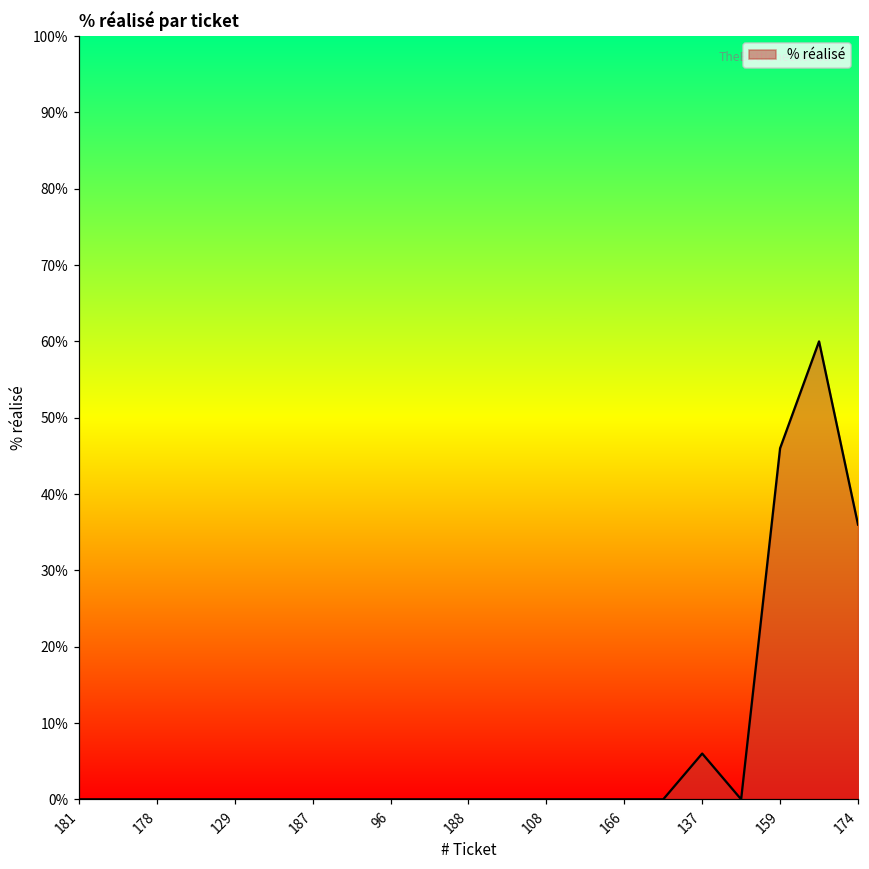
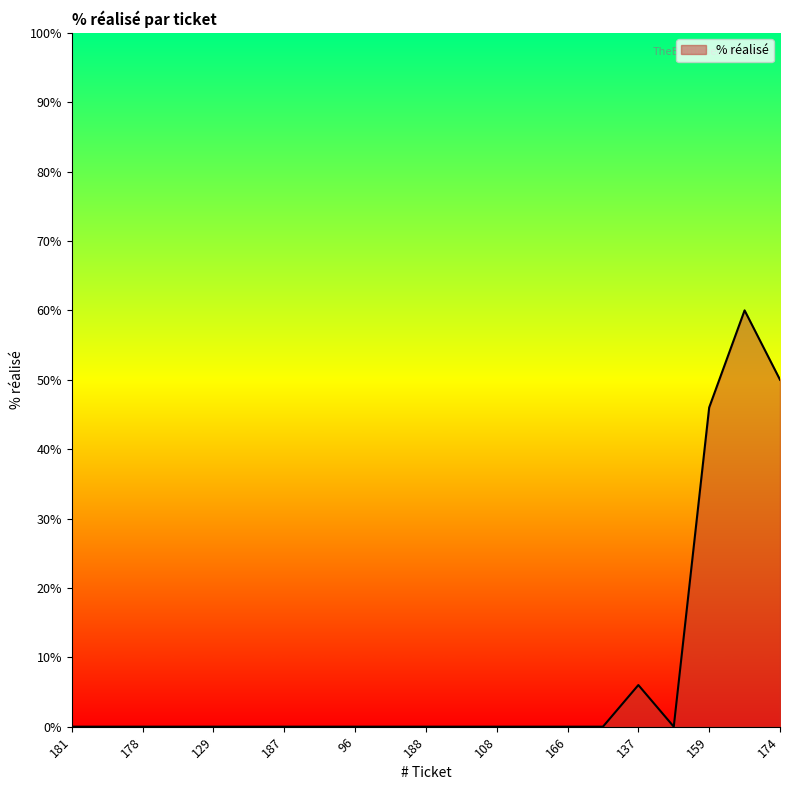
  {
    "181": "0%",
    "178": "0%",
    "129": "0%",
    "187": "0%",
    "96": "0%",
    "188": "0%",
    "108": "0%",
    "166": "0%",
    "137": "6%",
    "159": "46%",
-   "174": "36%"
+   "174": "50%"
  }
